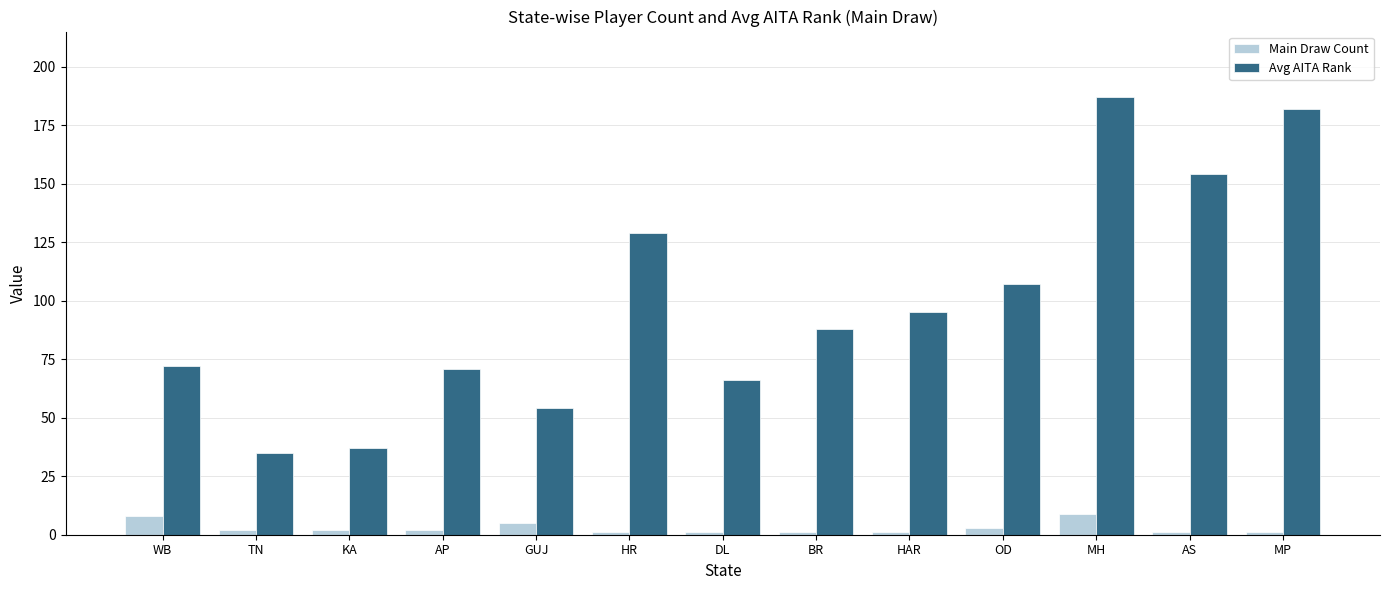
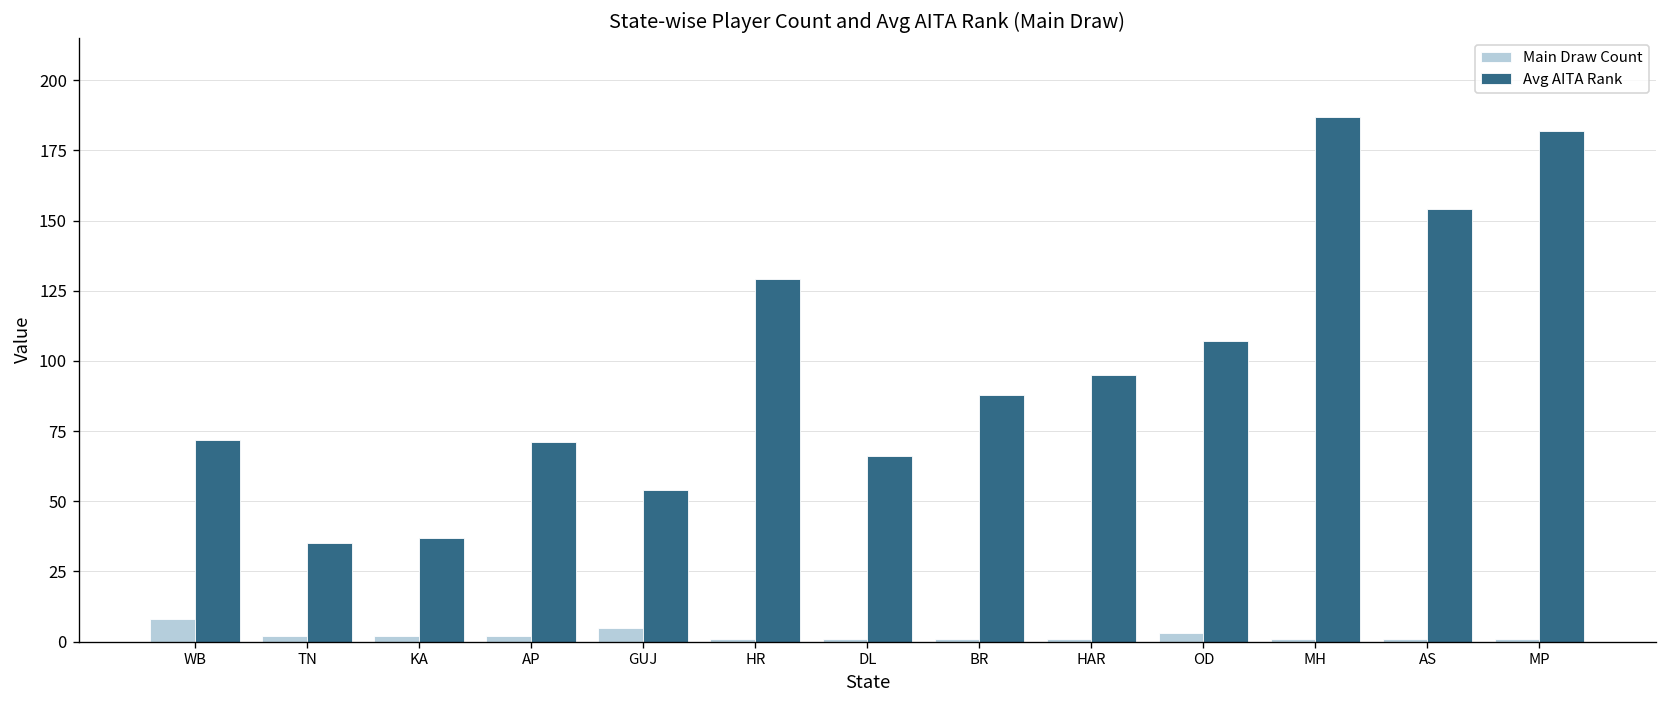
  {
    "Main Draw Count": {
      "WB": 8,
      "TN": 2,
      "KA": 2,
      "AP": 2,
      "GUJ": 5,
      "OD": 3,
-     "MH": 9
+     "MH": 1
    },
    "Avg AITA Rank": {
      "WB": 72,
      "TN": 35,
      "KA": 37,
      "AP": 71,
      "GUJ": 54,
      "HR": 129,
      "DL": 66,
      "BR": 88,
      "HAR": 95,
      "OD": 107,
      "MH": 187,
      "AS": 154,
      "MP": 182
    }
  }
